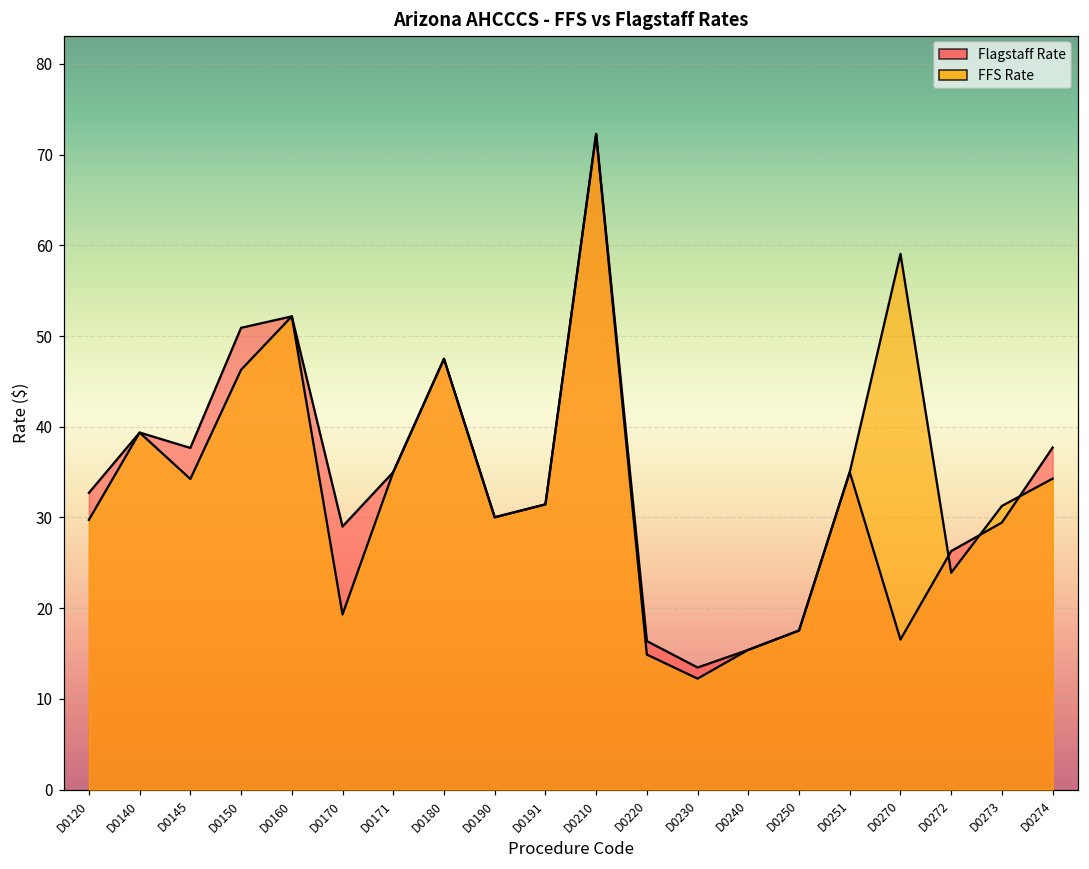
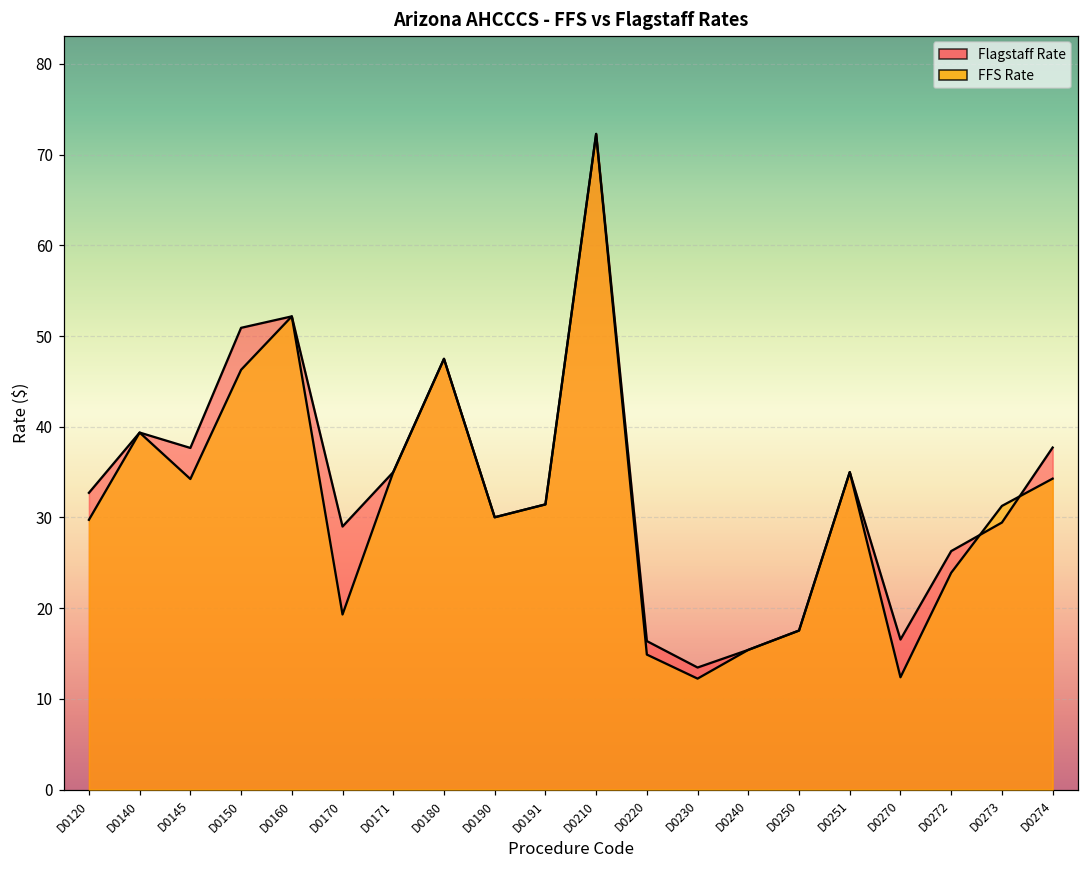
  {
    "Flagstaff Rate": {
      "D0120": 33,
      "D0145": 38,
      "D0150": 51,
      "D0170": 29,
      "D0220": 16,
      "D0230": 13,
      "D0270": 17,
      "D0272": 26,
      "D0273": 29,
      "D0274": 38
    },
    "FFS Rate": {
      "D0120": 30,
      "D0145": 34,
      "D0150": 46,
      "D0170": 19,
      "D0220": 15,
      "D0230": 12,
-     "D0270": 59,
+     "D0270": 12,
      "D0272": 24,
      "D0273": 31,
      "D0274": 34
    }
  }
